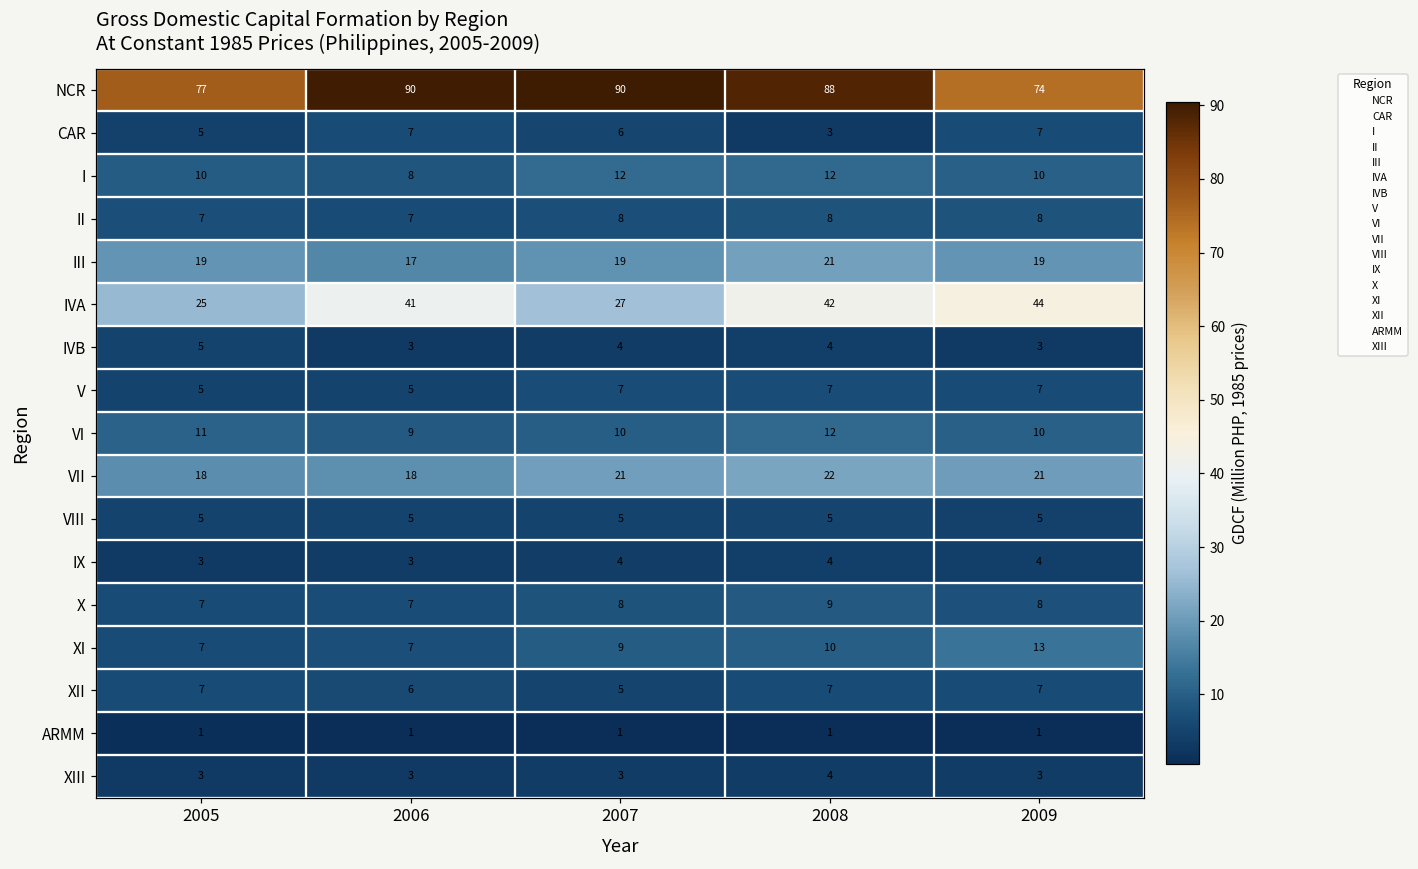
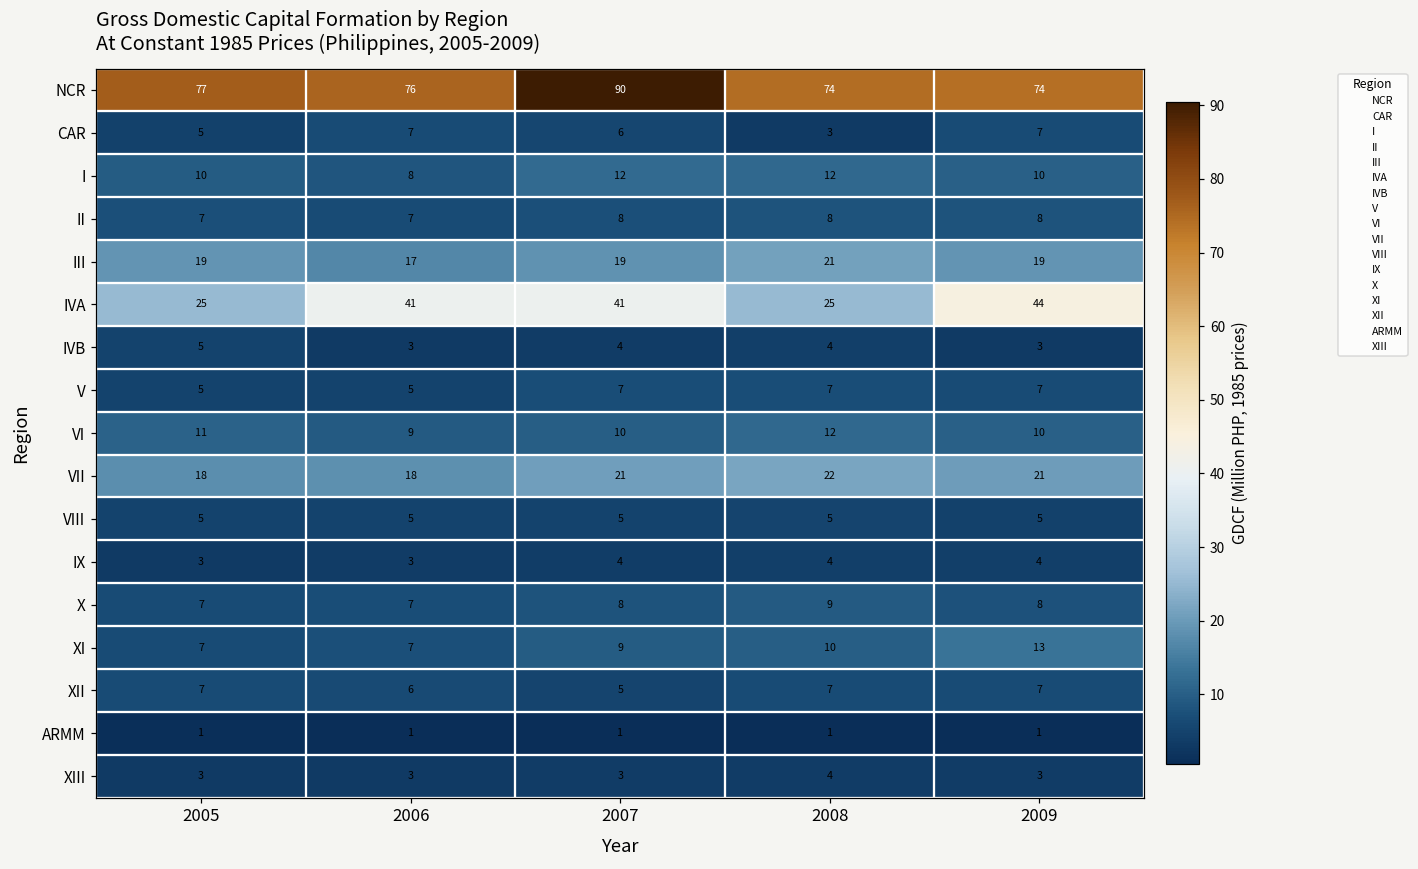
  {
    "NCR": {
      "2005": 77,
-     "2006": 90,
+     "2006": 76,
      "2007": 90,
-     "2008": 88,
+     "2008": 74,
      "2009": 74
    },
    "CAR": {
      "2005": 5,
      "2006": 7,
      "2007": 6,
      "2008": 3,
      "2009": 7
    },
    "I": {
      "2005": 10,
      "2006": 8,
      "2007": 12,
      "2008": 12,
      "2009": 10
    },
    "II": {
      "2005": 7,
      "2006": 7,
      "2007": 8,
      "2008": 8,
      "2009": 8
    },
    "III": {
      "2005": 19,
      "2006": 17,
      "2007": 19,
      "2008": 21,
      "2009": 19
    },
    "IVA": {
      "2005": 25,
      "2006": 41,
-     "2007": 27,
-     "2008": 42,
+     "2007": 41,
+     "2008": 25,
      "2009": 44
    },
    "IVB": {
      "2005": 5,
      "2006": 3,
      "2007": 4,
      "2008": 4,
      "2009": 3
    },
    "V": {
      "2005": 5,
      "2006": 5,
      "2007": 7,
      "2008": 7,
      "2009": 7
    },
    "VI": {
      "2005": 11,
      "2006": 9,
      "2007": 10,
      "2008": 12,
      "2009": 10
    },
    "VII": {
      "2005": 18,
      "2006": 18,
      "2007": 21,
      "2008": 22,
      "2009": 21
    },
    "VIII": {
      "2005": 5,
      "2006": 5,
      "2007": 5,
      "2008": 5,
      "2009": 5
    },
    "IX": {
      "2005": 3,
      "2006": 3,
      "2007": 4,
      "2008": 4,
      "2009": 4
    },
    "X": {
      "2005": 7,
      "2006": 7,
      "2007": 8,
      "2008": 9,
      "2009": 8
    },
    "XI": {
      "2005": 7,
      "2006": 7,
      "2007": 9,
      "2008": 10,
      "2009": 13
    },
    "XII": {
      "2005": 7,
      "2006": 6,
      "2007": 5,
      "2008": 7,
      "2009": 7
    },
    "ARMM": {
      "2005": 1,
      "2006": 1,
      "2007": 1,
      "2008": 1,
      "2009": 1
    },
    "XIII": {
      "2005": 3,
      "2006": 3,
      "2007": 3,
      "2008": 4,
      "2009": 3
    }
  }
